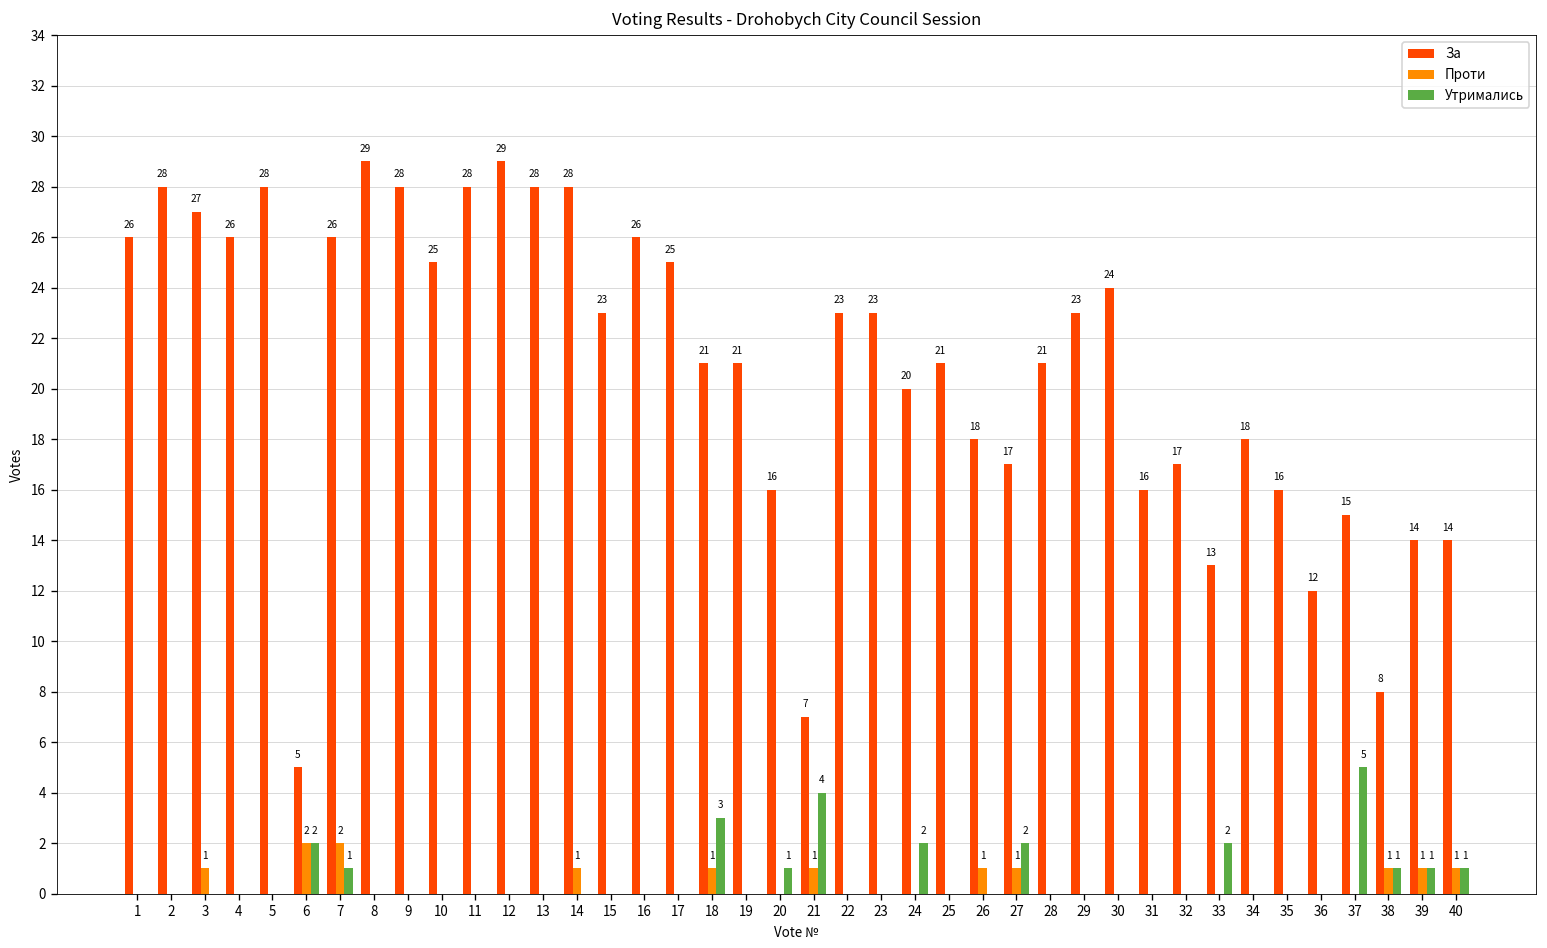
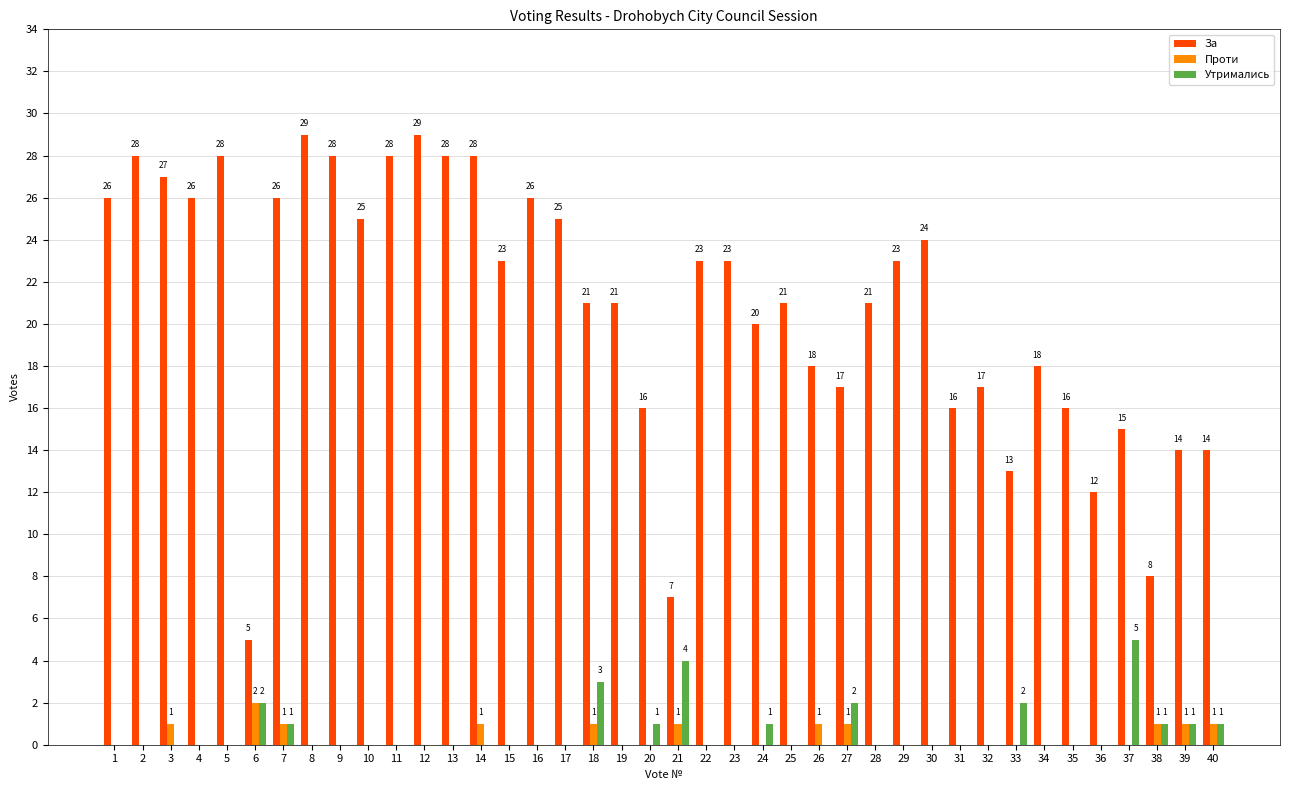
  {
    "За": {
      "1": 26,
      "2": 28,
      "3": 27,
      "4": 26,
      "5": 28,
      "6": 5,
      "7": 26,
      "8": 29,
      "9": 28,
      "10": 25,
      "11": 28,
      "12": 29,
      "13": 28,
      "14": 28,
      "15": 23,
      "16": 26,
      "17": 25,
      "18": 21,
      "19": 21,
      "20": 16,
      "21": 7,
      "22": 23,
      "23": 23,
      "24": 20,
      "25": 21,
      "26": 18,
      "27": 17,
      "28": 21,
      "29": 23,
      "30": 24,
      "31": 16,
      "32": 17,
      "33": 13,
      "34": 18,
      "35": 16,
      "36": 12,
      "37": 15,
      "38": 8,
      "39": 14,
      "40": 14
    },
    "Проти": {
      "3": 1,
      "6": 2,
-     "7": 2,
+     "7": 1,
      "14": 1,
      "18": 1,
      "21": 1,
      "26": 1,
      "27": 1,
      "38": 1,
      "39": 1,
      "40": 1
    },
    "Утримались": {
      "6": 2,
      "7": 1,
      "18": 3,
      "20": 1,
      "21": 4,
-     "24": 2,
+     "24": 1,
      "27": 2,
      "33": 2,
      "37": 5,
      "38": 1,
      "39": 1,
      "40": 1
    }
  }
